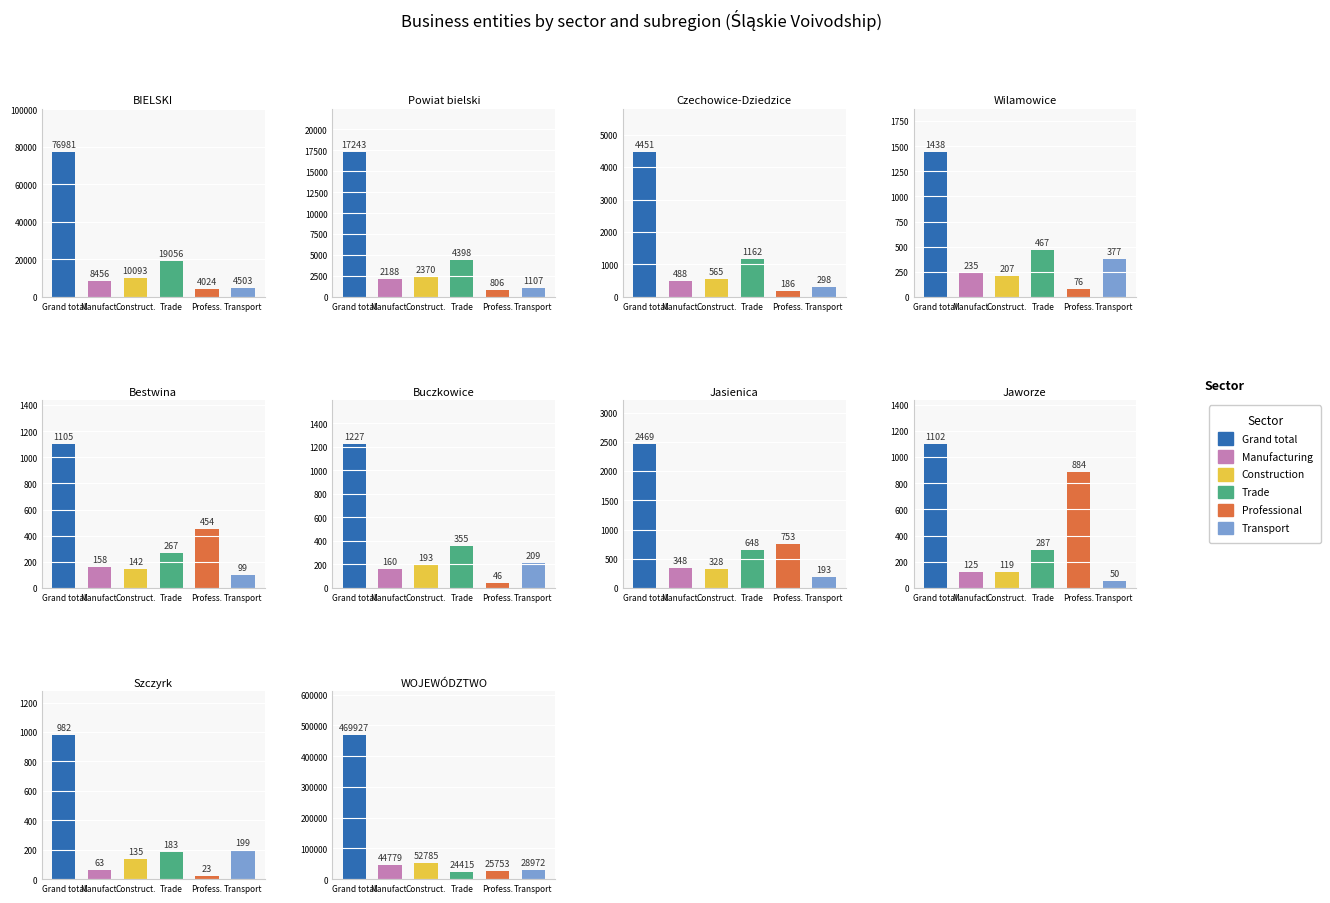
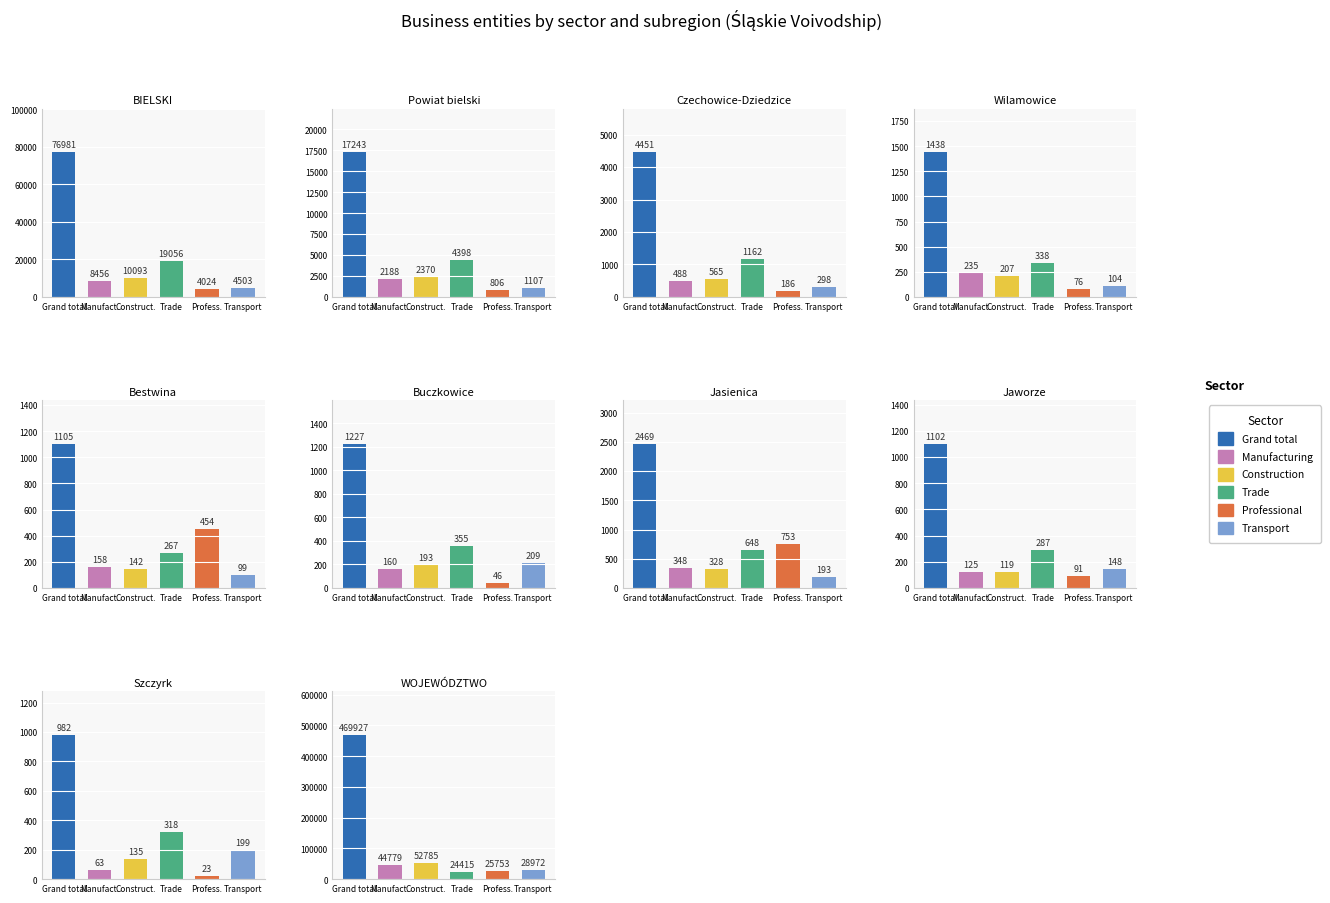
  {
    "BIELSKI": {
      "Grand total": 76981,
      "Manufact.": 8456,
      "Construct.": 10093,
      "Trade": 19056,
      "Profess.": 4024,
      "Transport": 4503
    },
    "Powiat bielski": {
      "Grand total": 17243,
      "Construct.": 2370,
      "Trade": 4398,
      "Profess.": 806,
      "Transport": 1107
    },
    "Czechowice-Dziedzice": {
      "Grand total": 4451,
      "Construct.": 565,
      "Trade": 1162,
      "Profess.": 186,
      "Transport": 298
    },
    "Wilamowice": {
      "Grand total": 1438,
      "Construct.": 207,
-     "Trade": 467,
+     "Trade": 338,
      "Profess.": 76,
-     "Transport": 377
+     "Transport": 104
    },
    "Bestwina": {
      "Grand total": 1105,
      "Manufact.": 158,
      "Construct.": 142,
      "Trade": 267,
      "Profess.": 454,
      "Transport": 99
    },
    "Buczkowice": {
      "Grand total": 1227,
      "Construct.": 193,
      "Trade": 355,
      "Profess.": 46,
      "Transport": 209
    },
    "Jasienica": {
      "Grand total": 2469,
      "Construct.": 328,
      "Trade": 648,
      "Profess.": 753,
      "Transport": 193
    },
    "Jaworze": {
      "Grand total": 1102,
      "Construct.": 119,
      "Trade": 287,
-     "Profess.": 884,
-     "Transport": 50
+     "Profess.": 91,
+     "Transport": 148
    },
    "Szczyrk": {
      "Grand total": 982,
      "Manufact.": 63,
      "Construct.": 135,
-     "Trade": 183,
+     "Trade": 318,
      "Profess.": 23,
      "Transport": 199
    },
    "WOJEWÓDZTWO": {
      "Grand total": 469927,
      "Construct.": 52785,
      "Trade": 24415,
      "Profess.": 25753,
      "Transport": 28972
    }
  }
